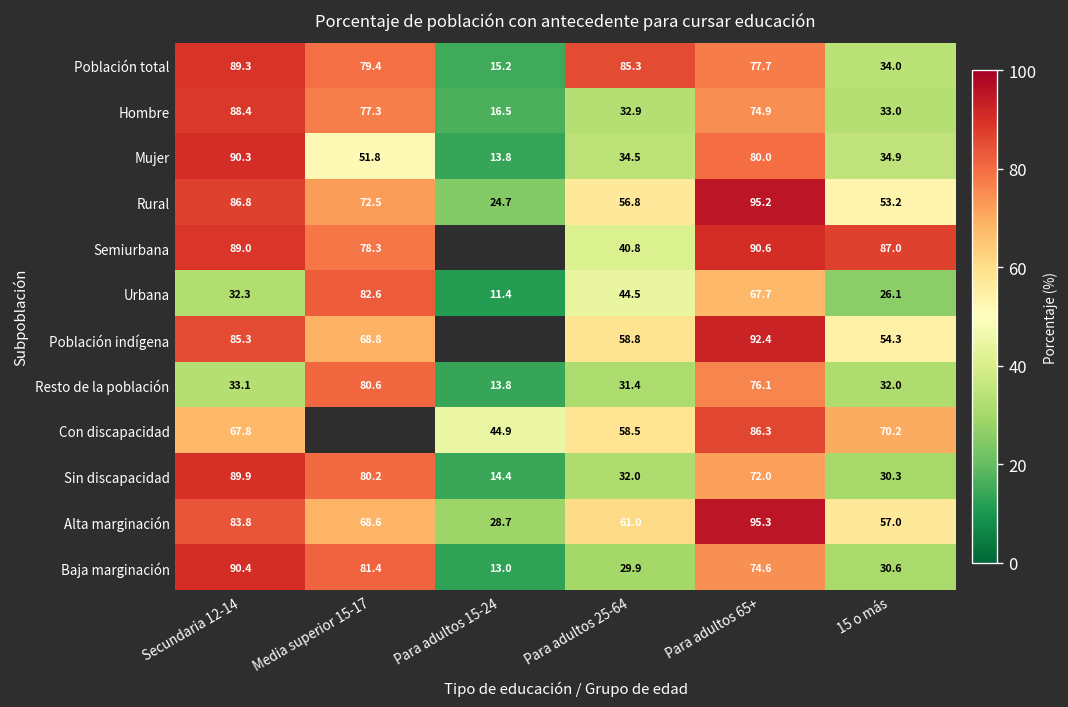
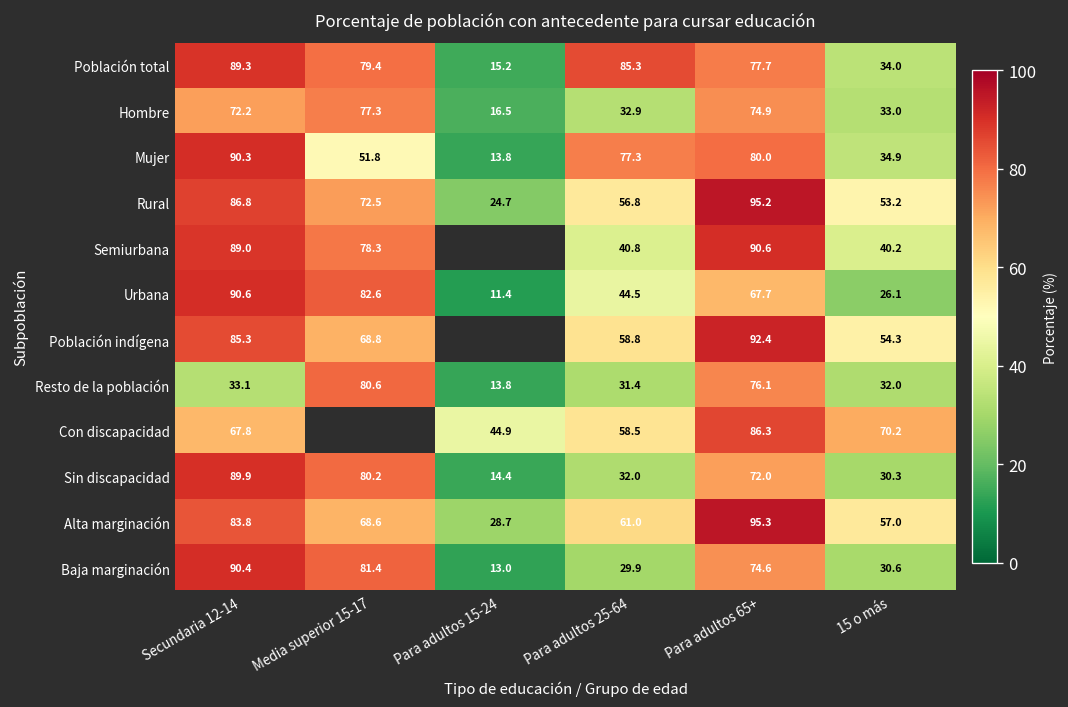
  {
    "Población total": {
      "Secundaria 12-14": 89.3,
      "Media superior 15-17": 79.4,
      "Para adultos 15-24": 15.2,
      "Para adultos 25-64": 85.3,
      "Para adultos 65+": 77.7,
      "15 o más": 34.0
    },
    "Hombre": {
-     "Secundaria 12-14": 88.4,
+     "Secundaria 12-14": 72.2,
      "Media superior 15-17": 77.3,
      "Para adultos 15-24": 16.5,
      "Para adultos 25-64": 32.9,
      "Para adultos 65+": 74.9,
      "15 o más": 33.0
    },
    "Mujer": {
      "Secundaria 12-14": 90.3,
      "Media superior 15-17": 51.8,
      "Para adultos 15-24": 13.8,
-     "Para adultos 25-64": 34.5,
+     "Para adultos 25-64": 77.3,
      "Para adultos 65+": 80.0,
      "15 o más": 34.9
    },
    "Rural": {
      "Secundaria 12-14": 86.8,
      "Media superior 15-17": 72.5,
      "Para adultos 15-24": 24.7,
      "Para adultos 25-64": 56.8,
      "Para adultos 65+": 95.2,
      "15 o más": 53.2
    },
    "Semiurbana": {
      "Secundaria 12-14": 89.0,
      "Media superior 15-17": 78.3,
      "Para adultos 25-64": 40.8,
      "Para adultos 65+": 90.6,
-     "15 o más": 87.0
+     "15 o más": 40.2
    },
    "Urbana": {
-     "Secundaria 12-14": 32.3,
+     "Secundaria 12-14": 90.6,
      "Media superior 15-17": 82.6,
      "Para adultos 15-24": 11.4,
      "Para adultos 25-64": 44.5,
      "Para adultos 65+": 67.7,
      "15 o más": 26.1
    },
    "Población indígena": {
      "Secundaria 12-14": 85.3,
      "Media superior 15-17": 68.8,
      "Para adultos 25-64": 58.8,
      "Para adultos 65+": 92.4,
      "15 o más": 54.3
    },
    "Resto de la población": {
      "Secundaria 12-14": 33.1,
      "Media superior 15-17": 80.6,
      "Para adultos 15-24": 13.8,
      "Para adultos 25-64": 31.4,
      "Para adultos 65+": 76.1,
      "15 o más": 32.0
    },
    "Con discapacidad": {
      "Secundaria 12-14": 67.8,
      "Para adultos 15-24": 44.9,
      "Para adultos 25-64": 58.5,
      "Para adultos 65+": 86.3,
      "15 o más": 70.2
    },
    "Sin discapacidad": {
      "Secundaria 12-14": 89.9,
      "Media superior 15-17": 80.2,
      "Para adultos 15-24": 14.4,
      "Para adultos 25-64": 32.0,
      "Para adultos 65+": 72.0,
      "15 o más": 30.3
    },
    "Alta marginación": {
      "Secundaria 12-14": 83.8,
      "Media superior 15-17": 68.6,
      "Para adultos 15-24": 28.7,
      "Para adultos 25-64": 61.0,
      "Para adultos 65+": 95.3,
      "15 o más": 57.0
    },
    "Baja marginación": {
      "Secundaria 12-14": 90.4,
      "Media superior 15-17": 81.4,
      "Para adultos 15-24": 13.0,
      "Para adultos 25-64": 29.9,
      "Para adultos 65+": 74.6,
      "15 o más": 30.6
    }
  }
